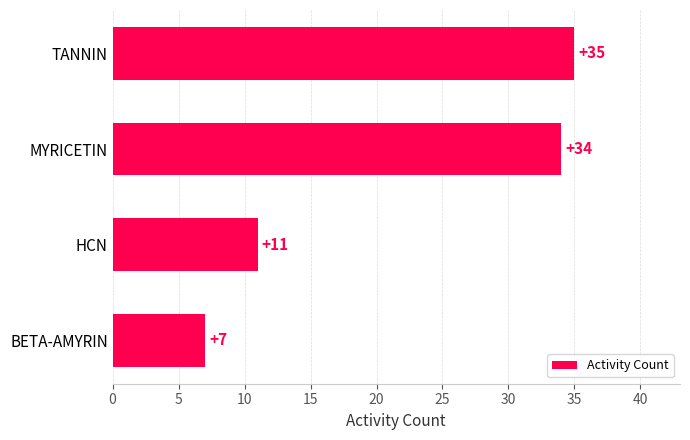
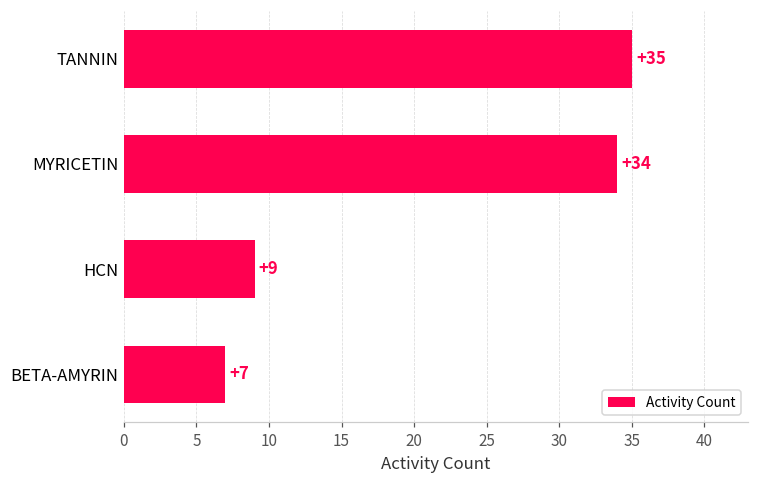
  {
    "TANNIN": "+35",
    "MYRICETIN": "+34",
-   "HCN": "+11",
+   "HCN": "+9",
    "BETA-AMYRIN": "+7"
  }
